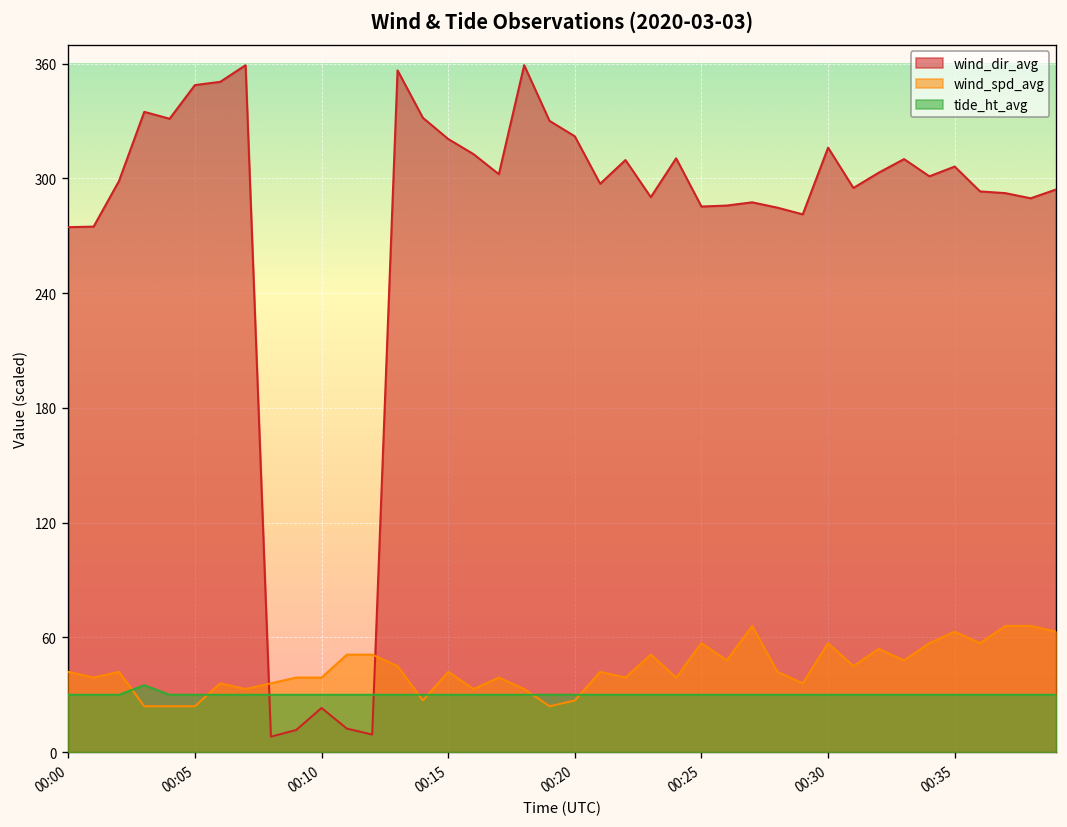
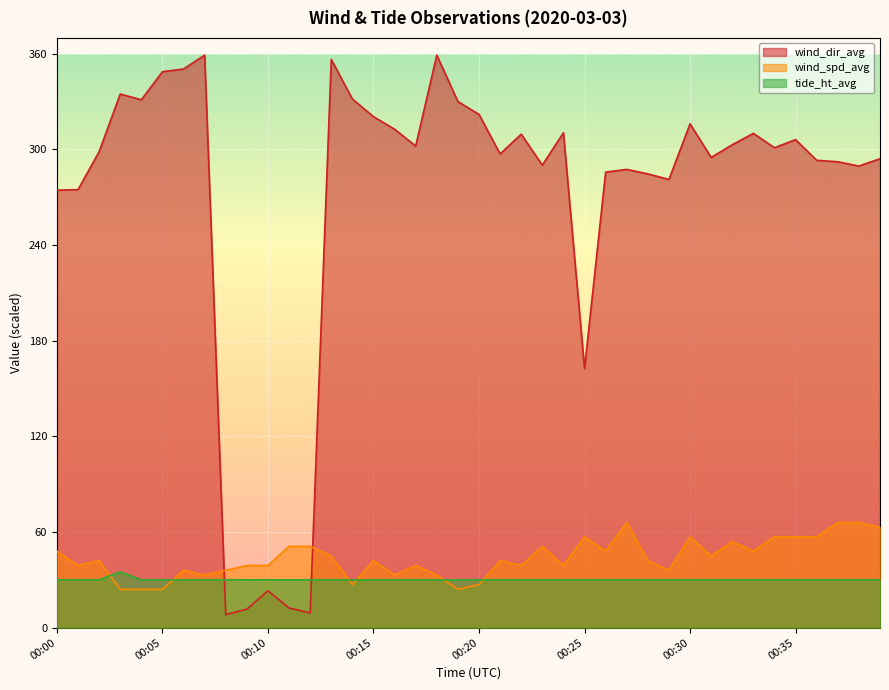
  {
    "wind_dir_avg": {
      "00:00": 275,
      "00:05": 349,
      "00:10": 23,
      "00:15": 321,
      "00:20": 322,
-     "00:25": 285,
+     "00:25": 163,
      "00:30": 316,
      "00:35": 306
    },
    "wind_spd_avg": {
-     "00:00": 42,
+     "00:00": 48,
      "00:05": 24,
      "00:10": 39,
      "00:15": 42,
      "00:20": 27,
      "00:25": 57,
      "00:30": 57,
-     "00:35": 63
+     "00:35": 57
    },
    "tide_ht_avg": {
      "00:00": 30,
      "00:05": 30,
      "00:10": 30,
      "00:15": 30,
      "00:20": 30,
      "00:25": 30,
      "00:30": 30,
      "00:35": 30
    }
  }
